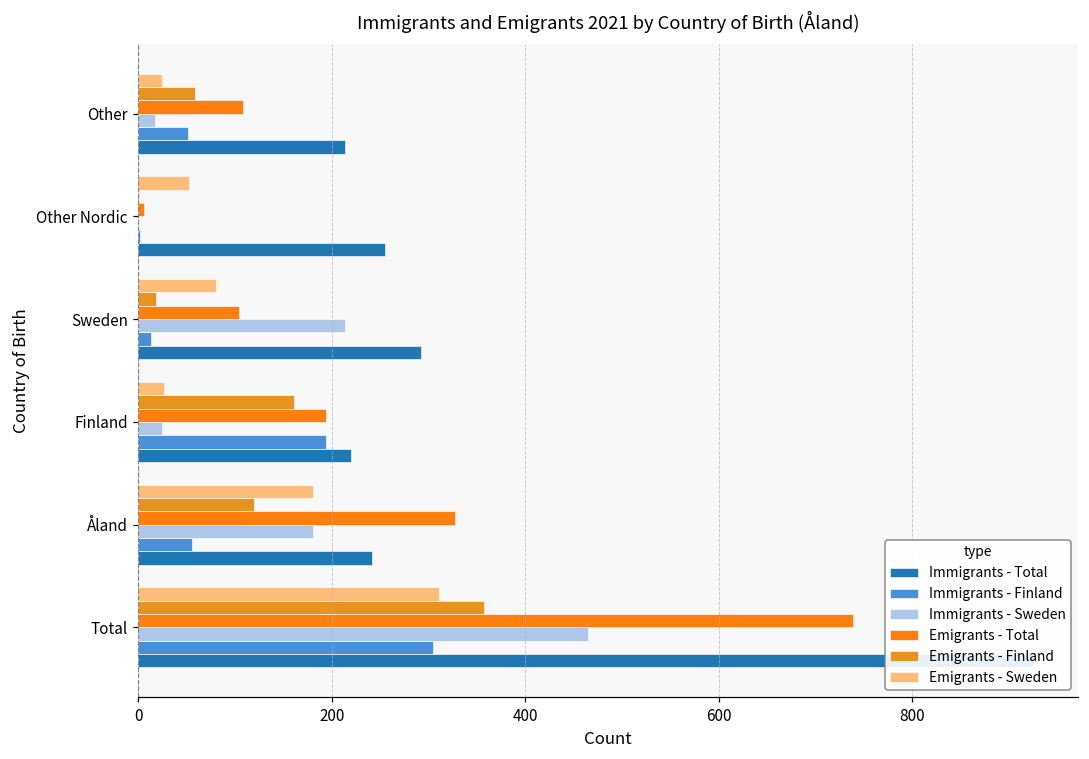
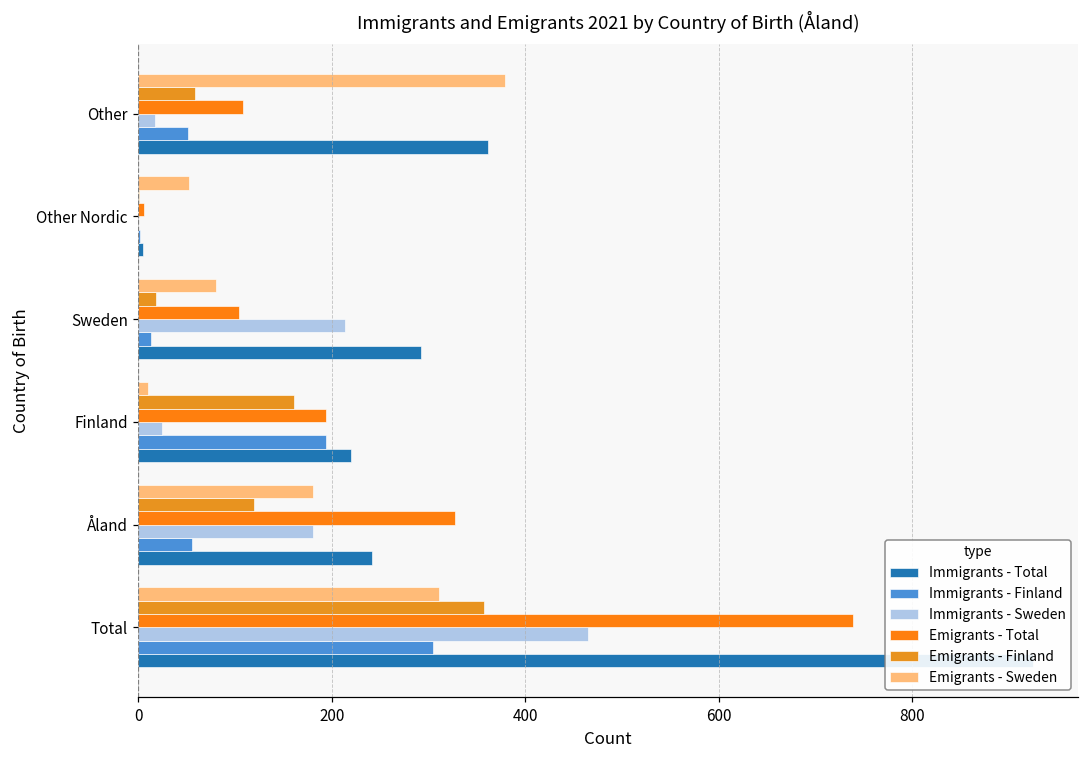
  {
    "Immigrants - Total": {
-     "Other": 210,
-     "Other Nordic": 260,
+     "Other": 360,
+     "Other Nordic": 10,
      "Sweden": 290,
      "Finland": 220,
      "Åland": 240
    },
    "Immigrants - Finland": {
      "Other": 50,
      "Sweden": 10,
      "Finland": 190,
      "Åland": 60,
      "Total": 300
    },
    "Immigrants - Sweden": {
      "Other": 20,
      "Other Nordic": 0,
      "Sweden": 210,
      "Finland": 20,
      "Åland": 180,
      "Total": 470
    },
    "Emigrants - Sweden": {
-     "Other": 20,
+     "Other": 380,
      "Other Nordic": 50,
      "Sweden": 80,
-     "Finland": 30,
+     "Finland": 10,
      "Åland": 180,
      "Total": 310
    }
  }
